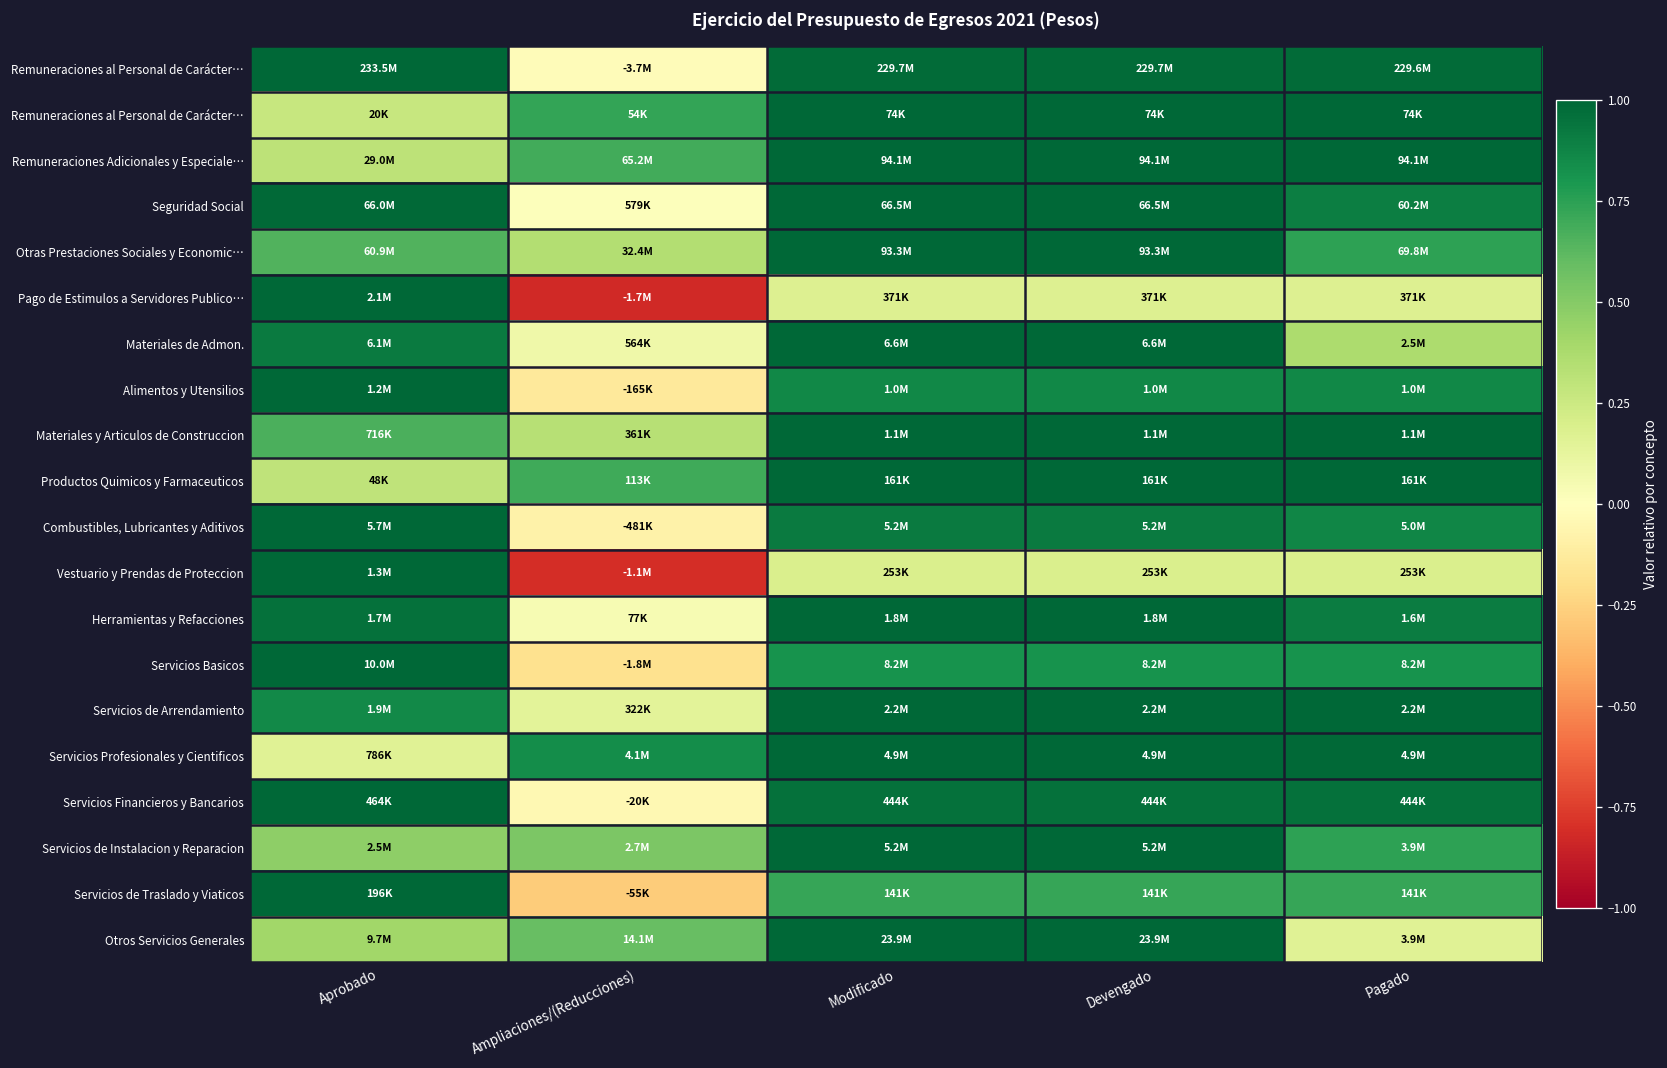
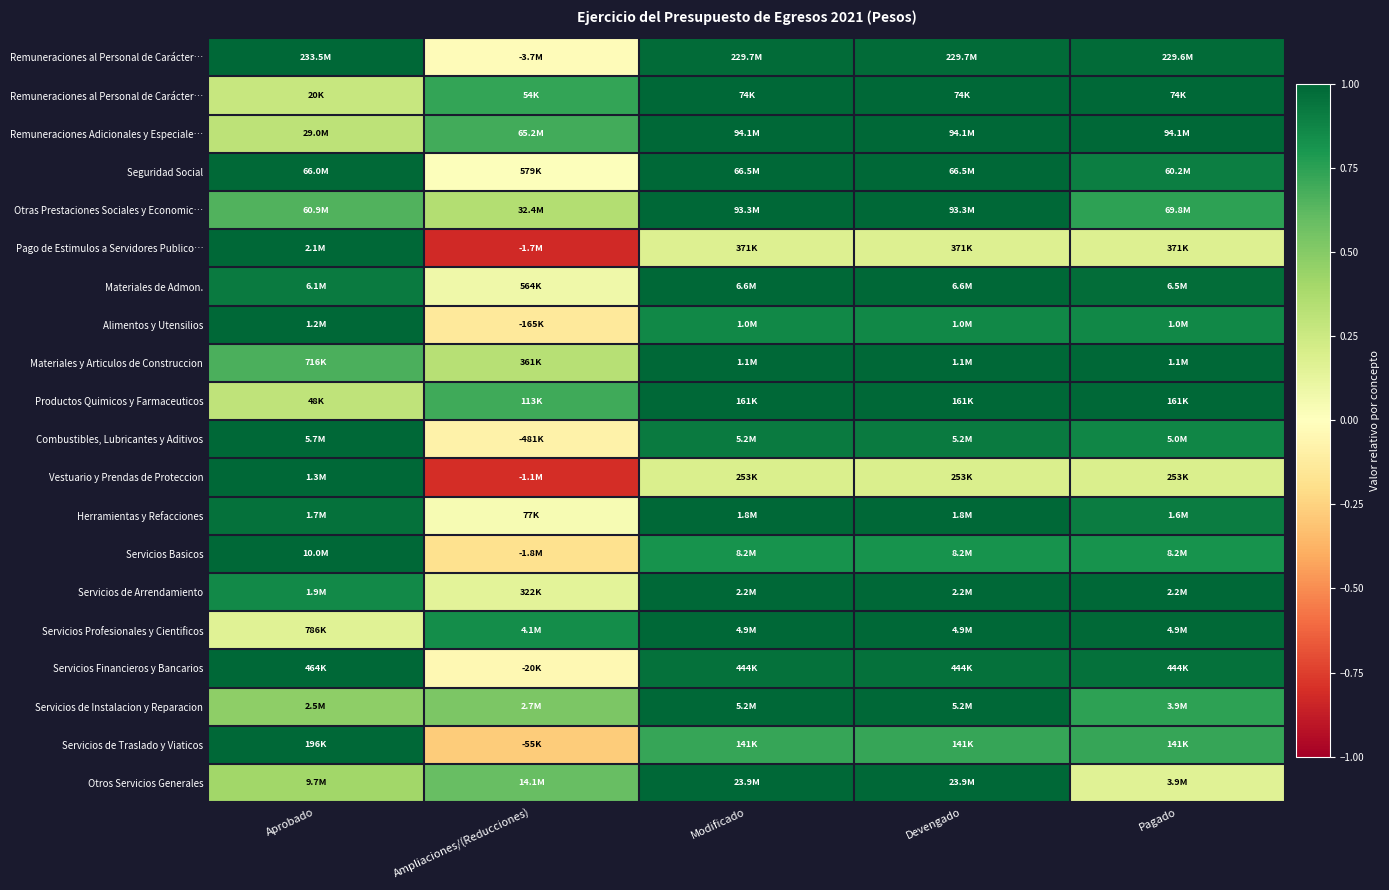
  {
    "Remuneraciones Adicionales y Especiale…": {
      "Aprobado": "29.0M",
      "Ampliaciones/(Reducciones)": "65.2M",
      "Modificado": "94.1M",
      "Devengado": "94.1M",
      "Pagado": "94.1M"
    },
    "Seguridad Social": {
      "Aprobado": "66.0M",
      "Ampliaciones/(Reducciones)": "579K",
      "Modificado": "66.5M",
      "Devengado": "66.5M",
      "Pagado": "60.2M"
    },
    "Otras Prestaciones Sociales y Economic…": {
      "Aprobado": "60.9M",
      "Ampliaciones/(Reducciones)": "32.4M",
      "Modificado": "93.3M",
      "Devengado": "93.3M",
      "Pagado": "69.8M"
    },
    "Pago de Estimulos a Servidores Publico…": {
      "Aprobado": "2.1M",
      "Ampliaciones/(Reducciones)": "-1.7M",
      "Modificado": "371K",
      "Devengado": "371K",
      "Pagado": "371K"
    },
    "Materiales de Admon.": {
      "Aprobado": "6.1M",
      "Ampliaciones/(Reducciones)": "564K",
      "Modificado": "6.6M",
      "Devengado": "6.6M",
-     "Pagado": "2.5M"
+     "Pagado": "6.5M"
    },
    "Alimentos y Utensilios": {
      "Aprobado": "1.2M",
      "Ampliaciones/(Reducciones)": "-165K",
      "Modificado": "1.0M",
      "Devengado": "1.0M",
      "Pagado": "1.0M"
    },
    "Materiales y Articulos de Construccion": {
      "Aprobado": "716K",
      "Ampliaciones/(Reducciones)": "361K",
      "Modificado": "1.1M",
      "Devengado": "1.1M",
      "Pagado": "1.1M"
    },
    "Productos Quimicos y Farmaceuticos": {
      "Aprobado": "48K",
      "Ampliaciones/(Reducciones)": "113K",
      "Modificado": "161K",
      "Devengado": "161K",
      "Pagado": "161K"
    },
    "Combustibles, Lubricantes y Aditivos": {
      "Aprobado": "5.7M",
      "Ampliaciones/(Reducciones)": "-481K",
      "Modificado": "5.2M",
      "Devengado": "5.2M",
      "Pagado": "5.0M"
    },
    "Vestuario y Prendas de Proteccion": {
      "Aprobado": "1.3M",
      "Ampliaciones/(Reducciones)": "-1.1M",
      "Modificado": "253K",
      "Devengado": "253K",
      "Pagado": "253K"
    },
    "Herramientas y Refacciones": {
      "Aprobado": "1.7M",
      "Ampliaciones/(Reducciones)": "77K",
      "Modificado": "1.8M",
      "Devengado": "1.8M",
      "Pagado": "1.6M"
    },
    "Servicios Basicos": {
      "Aprobado": "10.0M",
      "Ampliaciones/(Reducciones)": "-1.8M",
      "Modificado": "8.2M",
      "Devengado": "8.2M",
      "Pagado": "8.2M"
    },
    "Servicios de Arrendamiento": {
      "Aprobado": "1.9M",
      "Ampliaciones/(Reducciones)": "322K",
      "Modificado": "2.2M",
      "Devengado": "2.2M",
      "Pagado": "2.2M"
    },
    "Servicios Profesionales y Cientificos": {
      "Aprobado": "786K",
      "Ampliaciones/(Reducciones)": "4.1M",
      "Modificado": "4.9M",
      "Devengado": "4.9M",
      "Pagado": "4.9M"
    },
    "Servicios Financieros y Bancarios": {
      "Aprobado": "464K",
      "Ampliaciones/(Reducciones)": "-20K",
      "Modificado": "444K",
      "Devengado": "444K",
      "Pagado": "444K"
    },
    "Servicios de Instalacion y Reparacion": {
      "Aprobado": "2.5M",
      "Ampliaciones/(Reducciones)": "2.7M",
      "Modificado": "5.2M",
      "Devengado": "5.2M",
      "Pagado": "3.9M"
    },
    "Servicios de Traslado y Viaticos": {
      "Aprobado": "196K",
      "Ampliaciones/(Reducciones)": "-55K",
      "Modificado": "141K",
      "Devengado": "141K",
      "Pagado": "141K"
    },
    "Otros Servicios Generales": {
      "Aprobado": "9.7M",
      "Ampliaciones/(Reducciones)": "14.1M",
      "Modificado": "23.9M",
      "Devengado": "23.9M",
      "Pagado": "3.9M"
    }
  }
